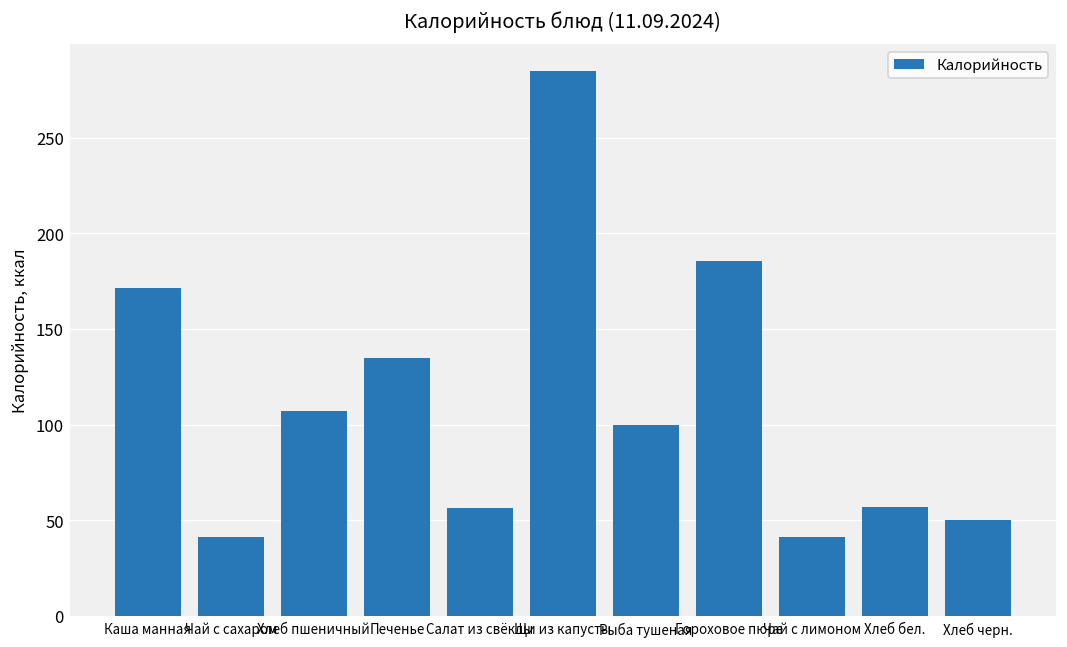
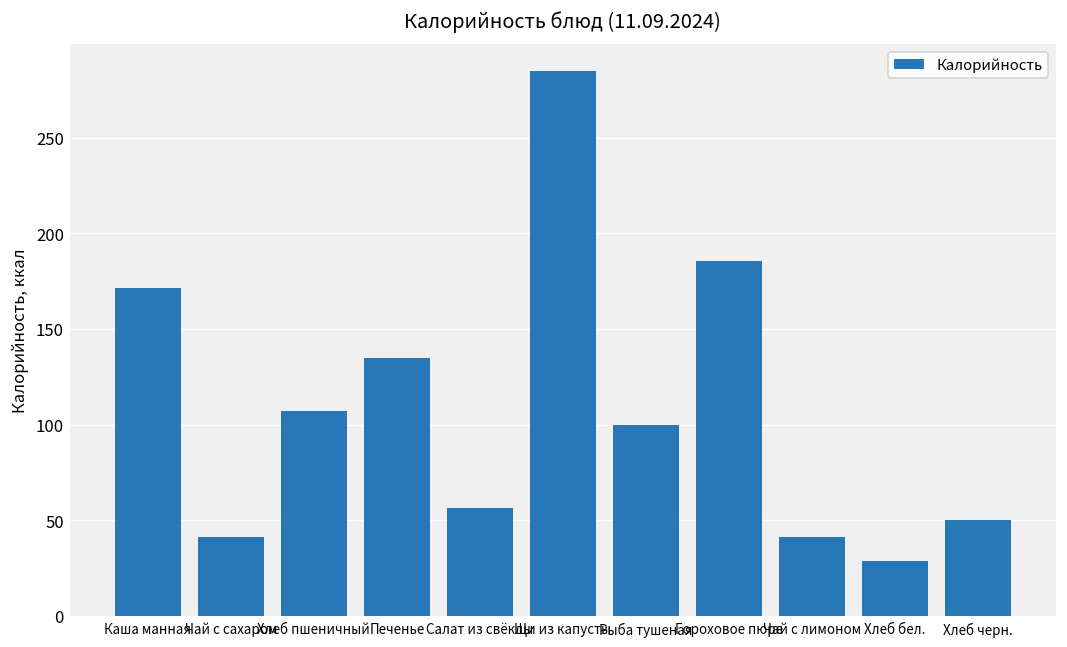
  {
    "Каша манная": 171,
    "Печенье": 135,
-   "Хлеб бел.": 57,
+   "Хлеб бел.": 29,
    "Хлеб черн.": 50
  }
